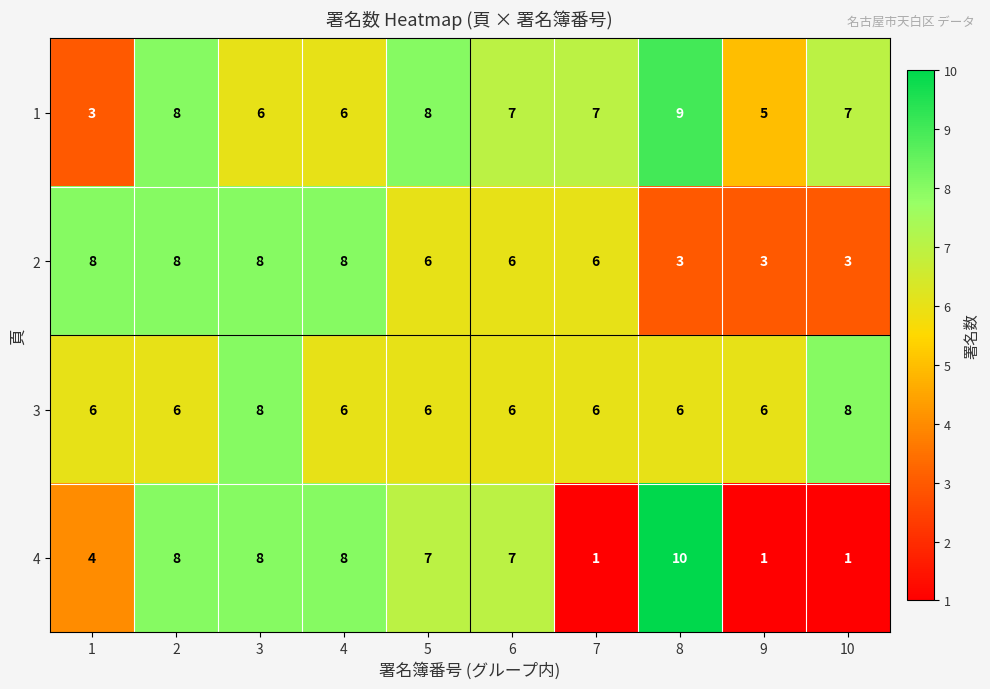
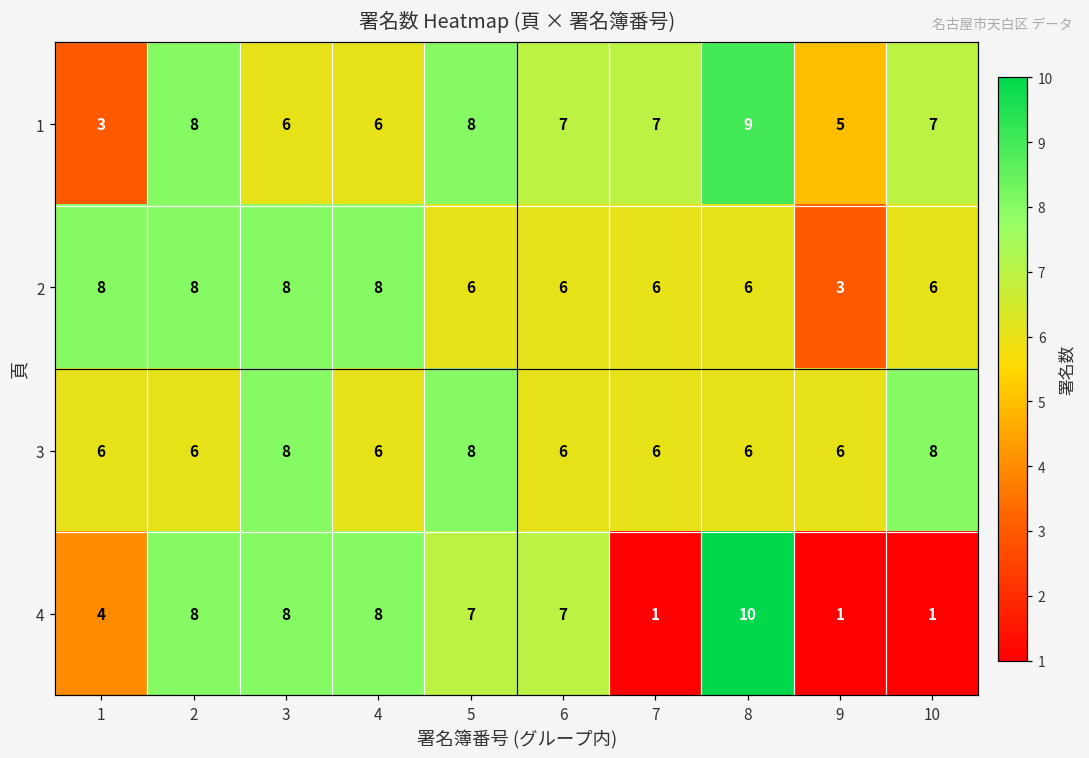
  {
    "1": {
      "1": 3,
      "2": 8,
      "3": 6,
      "4": 6,
      "5": 8,
      "6": 7,
      "7": 7,
      "8": 9,
      "9": 5,
      "10": 7
    },
    "2": {
      "1": 8,
      "2": 8,
      "3": 8,
      "4": 8,
      "5": 6,
      "6": 6,
      "7": 6,
-     "8": 3,
+     "8": 6,
      "9": 3,
-     "10": 3
+     "10": 6
    },
    "3": {
      "1": 6,
      "2": 6,
      "3": 8,
      "4": 6,
-     "5": 6,
+     "5": 8,
      "6": 6,
      "7": 6,
      "8": 6,
      "9": 6,
      "10": 8
    },
    "4": {
      "1": 4,
      "2": 8,
      "3": 8,
      "4": 8,
      "5": 7,
      "6": 7,
      "7": 1,
      "8": 10,
      "9": 1,
      "10": 1
    }
  }
